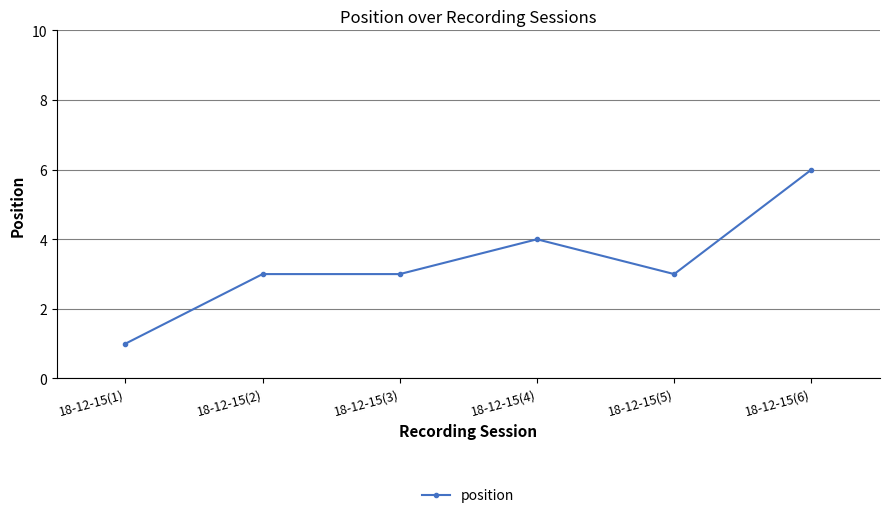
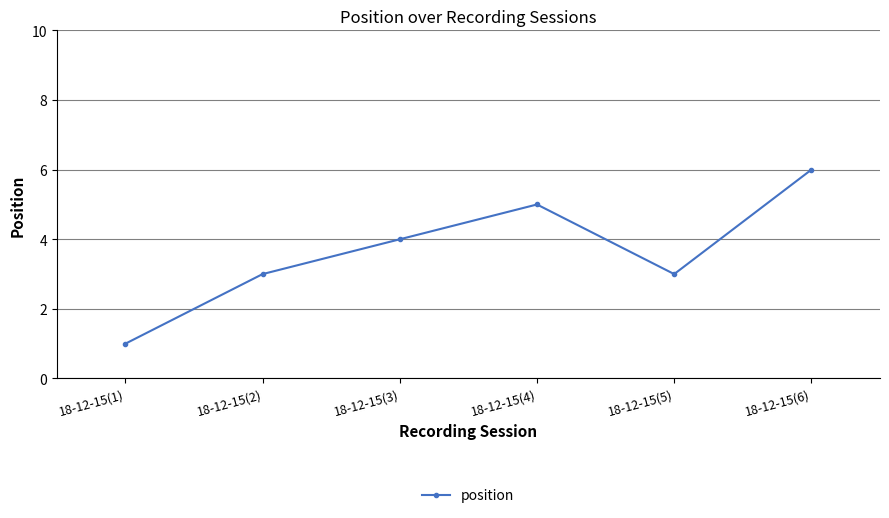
  {
    "18-12-15(1)": 1,
    "18-12-15(2)": 3,
-   "18-12-15(3)": 3,
-   "18-12-15(4)": 4,
+   "18-12-15(3)": 4,
+   "18-12-15(4)": 5,
    "18-12-15(5)": 3,
    "18-12-15(6)": 6
  }
